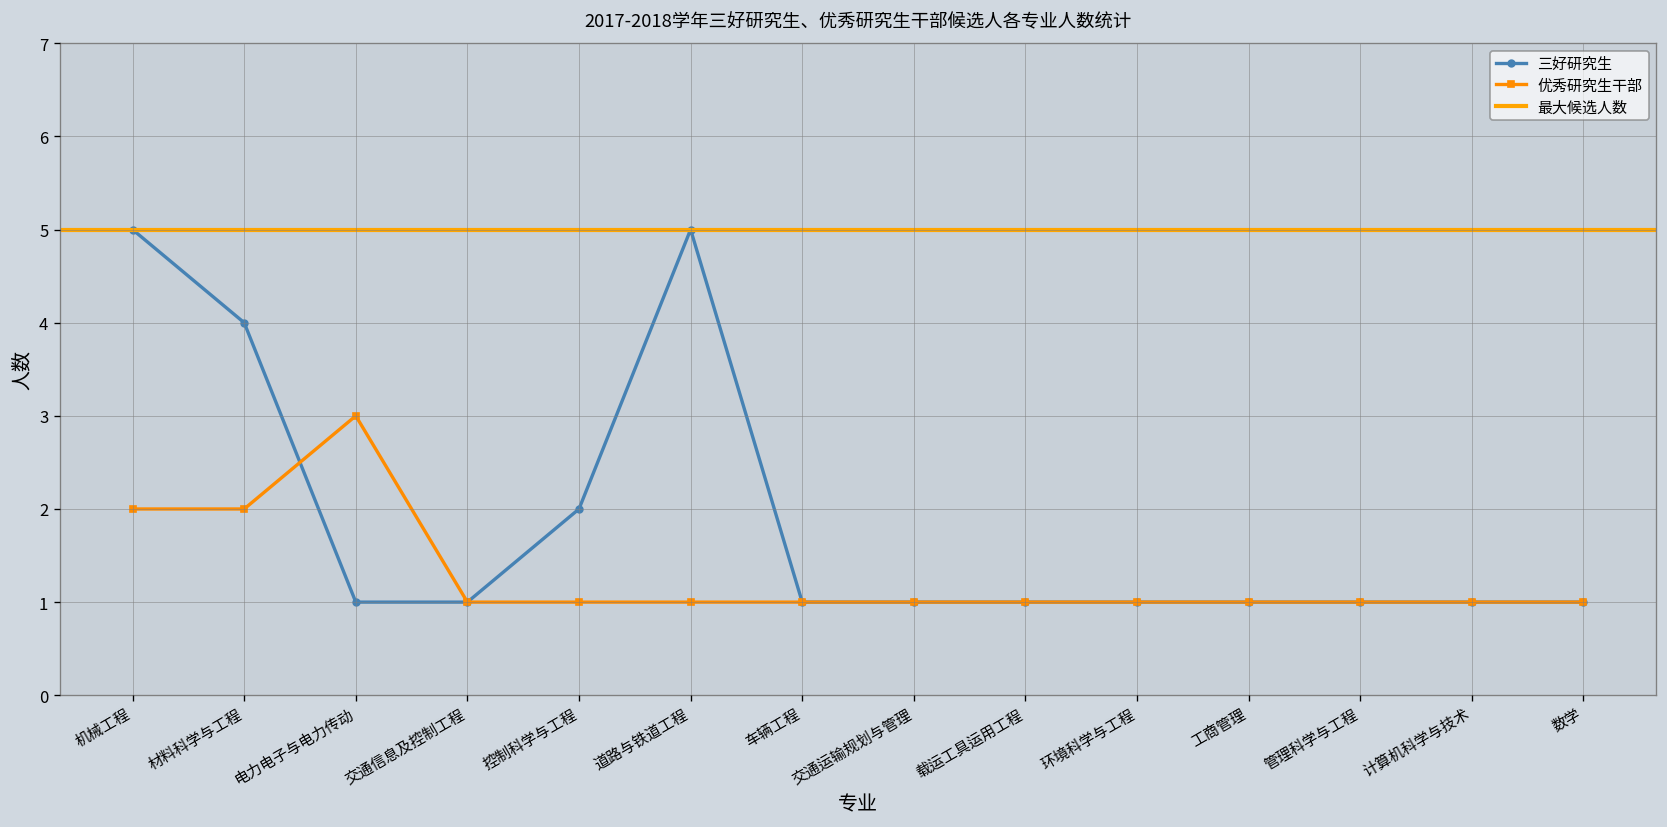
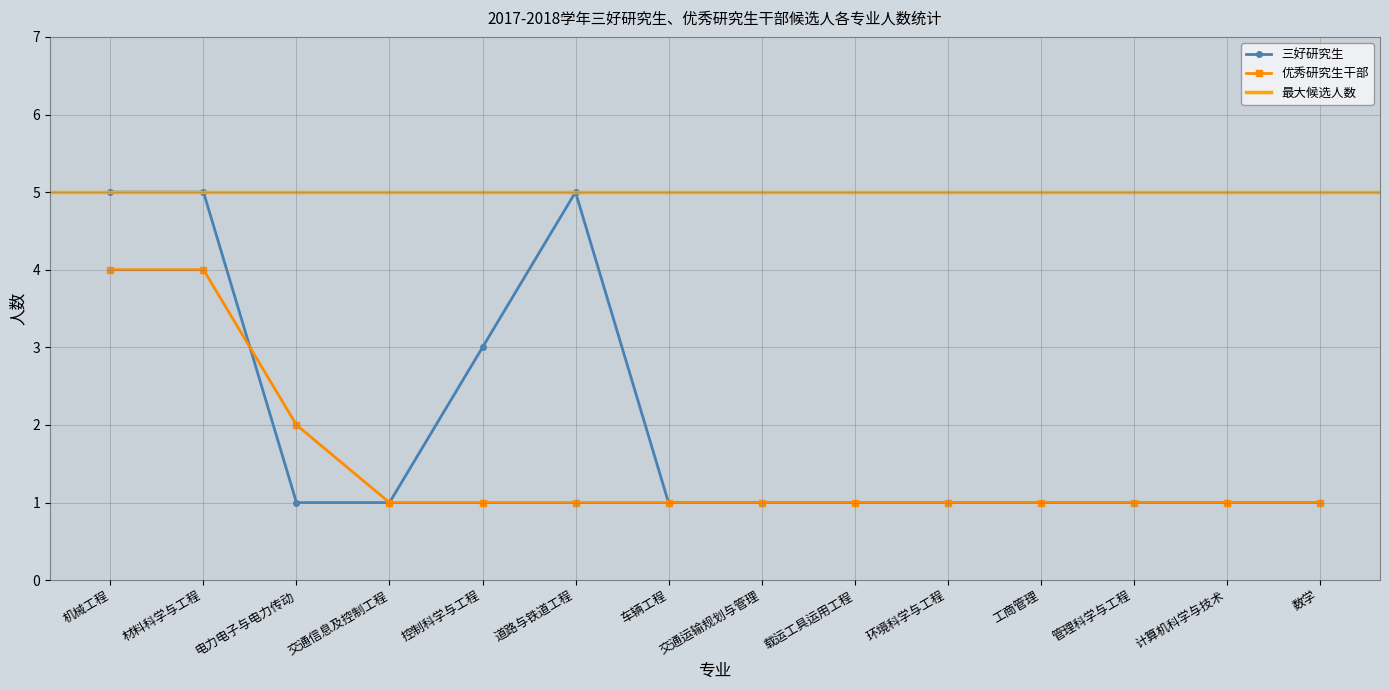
  {
    "三好研究生": {
      "机械工程": 5,
-     "材料科学与工程": 4,
+     "材料科学与工程": 5,
      "电力电子与电力传动": 1,
-     "控制科学与工程": 2,
+     "控制科学与工程": 3,
      "道路与铁道工程": 5
    },
    "优秀研究生干部": {
-     "机械工程": 2,
-     "材料科学与工程": 2,
-     "电力电子与电力传动": 3,
+     "机械工程": 4,
+     "材料科学与工程": 4,
+     "电力电子与电力传动": 2,
      "控制科学与工程": 1,
      "道路与铁道工程": 1
    }
  }
